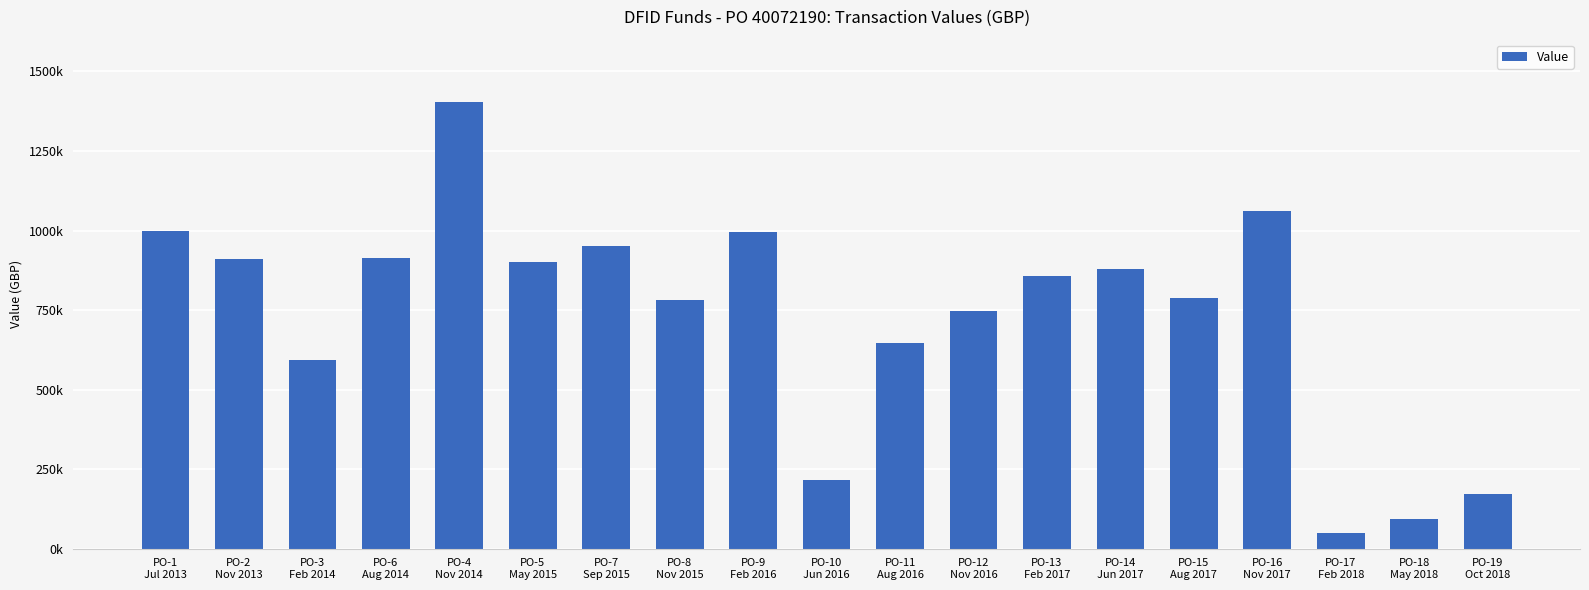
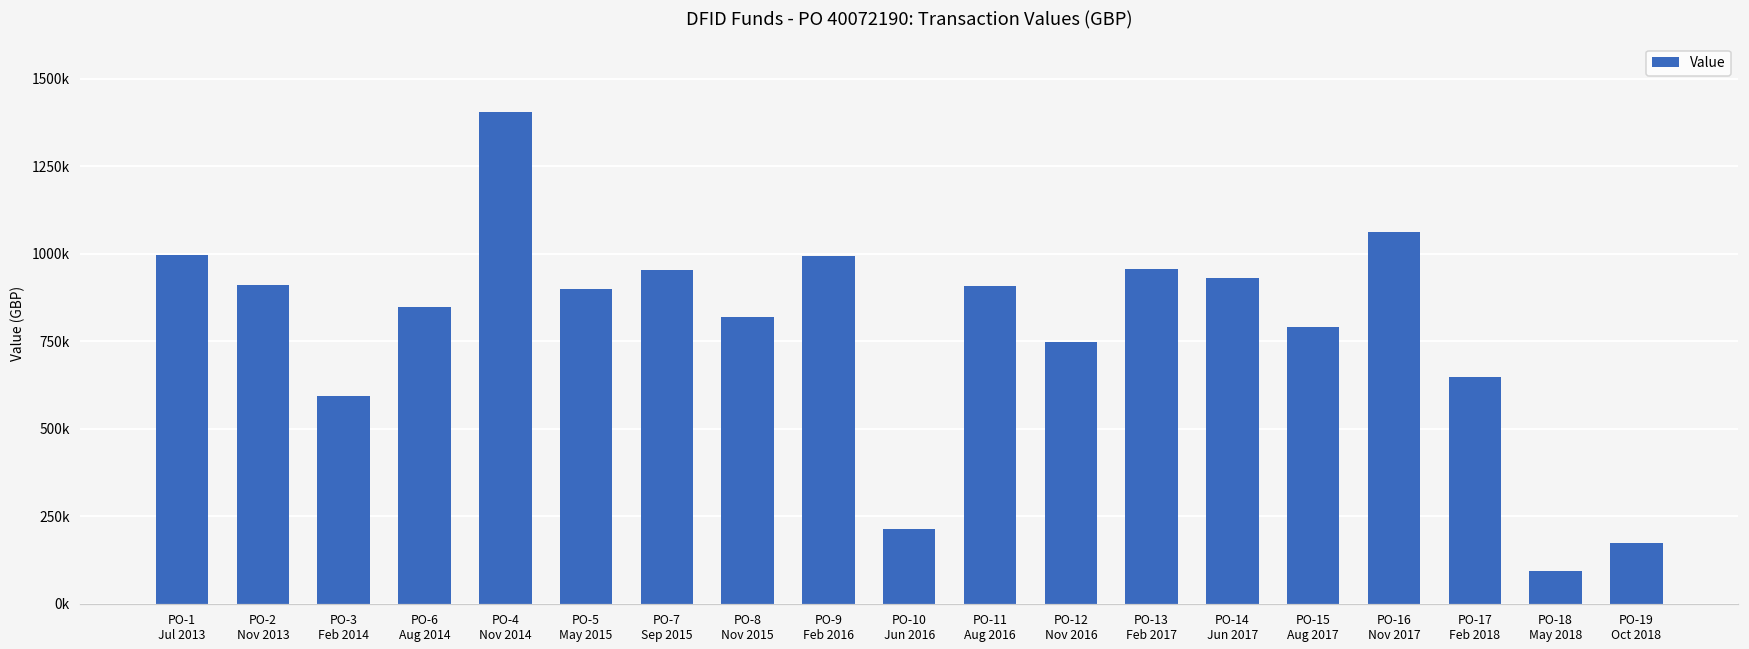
  {
    "PO-1 Jul 2013": 1000000,
    "PO-2 Nov 2013": 910000,
    "PO-3 Feb 2014": 590000,
-   "PO-6 Aug 2014": 910000,
+   "PO-6 Aug 2014": 850000,
    "PO-4 Nov 2014": 1400000,
    "PO-5 May 2015": 900000,
    "PO-7 Sep 2015": 950000,
-   "PO-8 Nov 2015": 780000,
+   "PO-8 Nov 2015": 820000,
    "PO-9 Feb 2016": 990000,
    "PO-10 Jun 2016": 210000,
-   "PO-11 Aug 2016": 650000,
+   "PO-11 Aug 2016": 910000,
    "PO-12 Nov 2016": 750000,
-   "PO-13 Feb 2017": 860000,
-   "PO-14 Jun 2017": 880000,
+   "PO-13 Feb 2017": 960000,
+   "PO-14 Jun 2017": 930000,
    "PO-15 Aug 2017": 790000,
    "PO-16 Nov 2017": 1060000,
-   "PO-17 Feb 2018": 50000,
+   "PO-17 Feb 2018": 650000,
    "PO-18 May 2018": 90000,
    "PO-19 Oct 2018": 170000
  }
